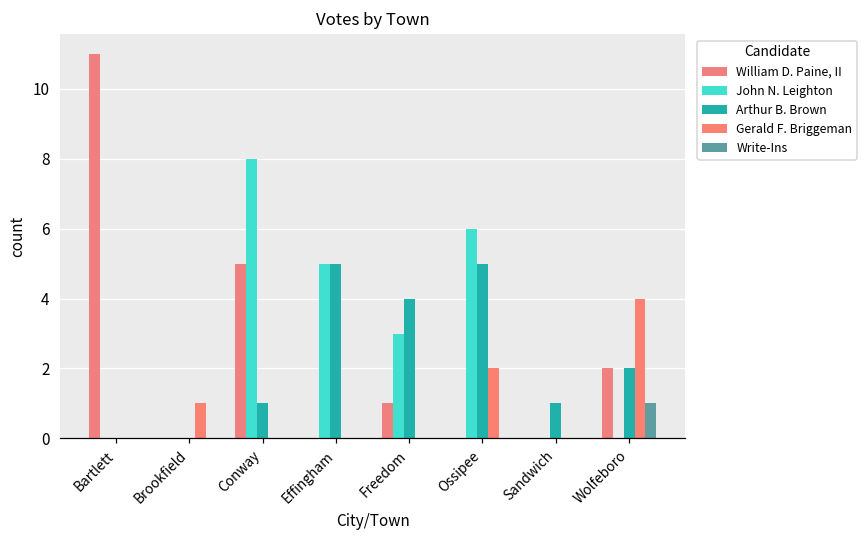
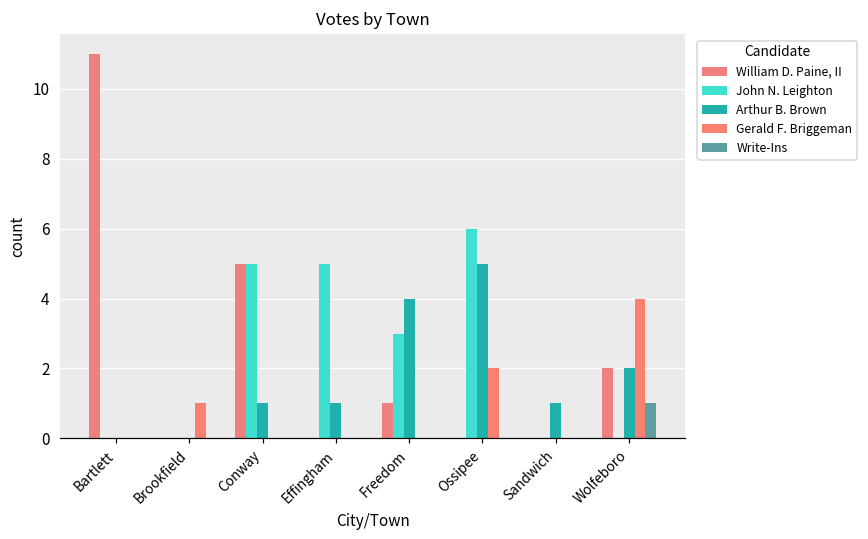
  {
    "John N. Leighton": {
      "Bartlett": 0,
      "Brookfield": 0,
-     "Conway": 8,
+     "Conway": 5,
      "Effingham": 5,
      "Freedom": 3,
      "Ossipee": 6,
      "Sandwich": 0,
      "Wolfeboro": 0
    },
    "Arthur B. Brown": {
      "Bartlett": 0,
      "Brookfield": 0,
      "Conway": 1,
-     "Effingham": 5,
+     "Effingham": 1,
      "Freedom": 4,
      "Ossipee": 5,
      "Sandwich": 1,
      "Wolfeboro": 2
    },
    "Write-Ins": {
      "Bartlett": 0,
      "Brookfield": 0,
      "Conway": 0,
      "Effingham": 0,
      "Freedom": 0,
      "Ossipee": 0,
      "Sandwich": 0,
      "Wolfeboro": 1
    }
  }
